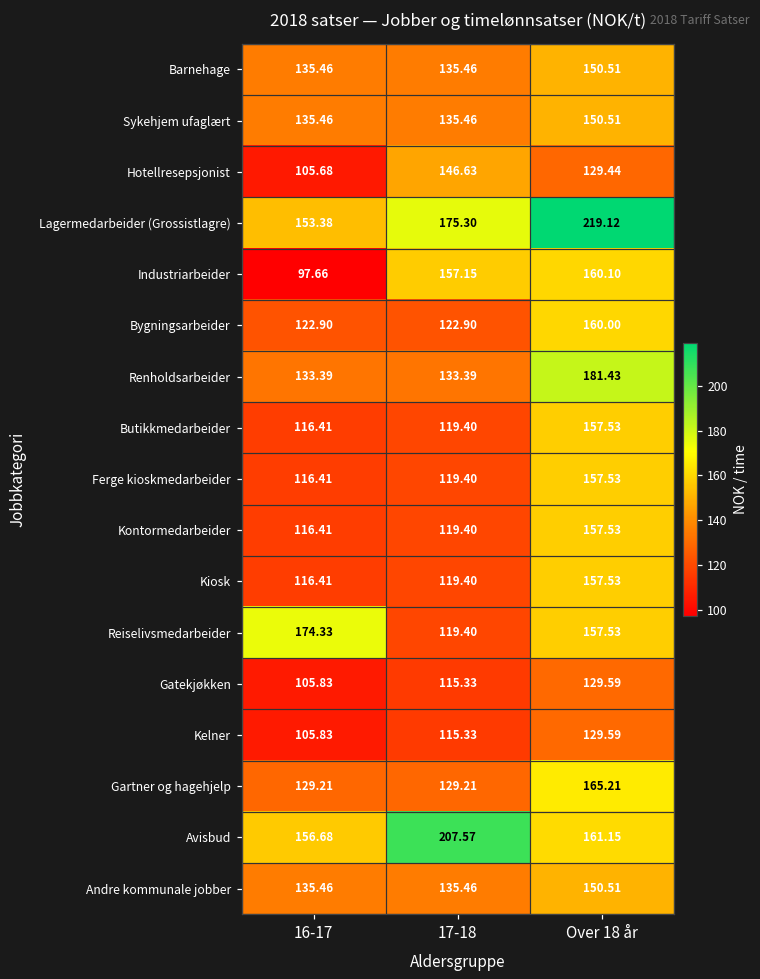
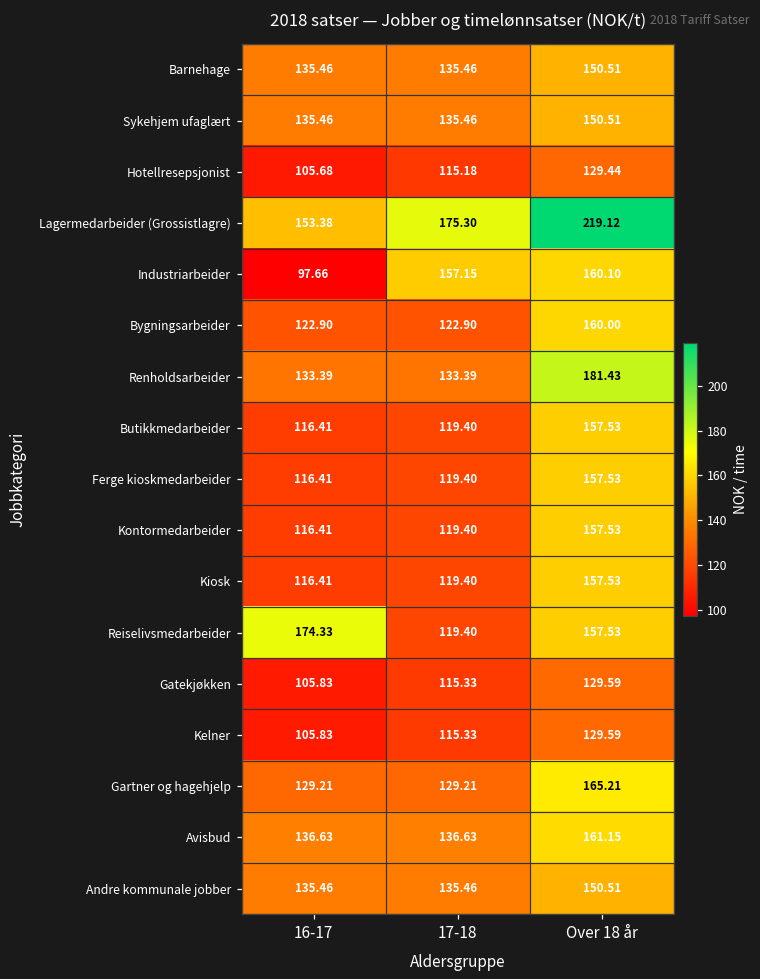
  {
    "Barnehage": {
      "16-17": 135.46,
      "17-18": 135.46,
      "Over 18 år": 150.51
    },
    "Sykehjem ufaglært": {
      "16-17": 135.46,
      "17-18": 135.46,
      "Over 18 år": 150.51
    },
    "Hotellresepsjonist": {
      "16-17": 105.68,
-     "17-18": 146.63,
+     "17-18": 115.18,
      "Over 18 år": 129.44
    },
    "Lagermedarbeider (Grossistlagre)": {
      "16-17": 153.38,
      "17-18": 175.30,
      "Over 18 år": 219.12
    },
    "Industriarbeider": {
      "16-17": 97.66,
      "17-18": 157.15,
      "Over 18 år": 160.10
    },
    "Bygningsarbeider": {
      "16-17": 122.90,
      "17-18": 122.90,
      "Over 18 år": 160.00
    },
    "Renholdsarbeider": {
      "16-17": 133.39,
      "17-18": 133.39,
      "Over 18 år": 181.43
    },
    "Butikkmedarbeider": {
      "16-17": 116.41,
      "17-18": 119.40,
      "Over 18 år": 157.53
    },
    "Ferge kioskmedarbeider": {
      "16-17": 116.41,
      "17-18": 119.40,
      "Over 18 år": 157.53
    },
    "Kontormedarbeider": {
      "16-17": 116.41,
      "17-18": 119.40,
      "Over 18 år": 157.53
    },
    "Kiosk": {
      "16-17": 116.41,
      "17-18": 119.40,
      "Over 18 år": 157.53
    },
    "Reiselivsmedarbeider": {
      "16-17": 174.33,
      "17-18": 119.40,
      "Over 18 år": 157.53
    },
    "Gatekjøkken": {
      "16-17": 105.83,
      "17-18": 115.33,
      "Over 18 år": 129.59
    },
    "Kelner": {
      "16-17": 105.83,
      "17-18": 115.33,
      "Over 18 år": 129.59
    },
    "Gartner og hagehjelp": {
      "16-17": 129.21,
      "17-18": 129.21,
      "Over 18 år": 165.21
    },
    "Avisbud": {
-     "16-17": 156.68,
-     "17-18": 207.57,
+     "16-17": 136.63,
+     "17-18": 136.63,
      "Over 18 år": 161.15
    },
    "Andre kommunale jobber": {
      "16-17": 135.46,
      "17-18": 135.46,
      "Over 18 år": 150.51
    }
  }
